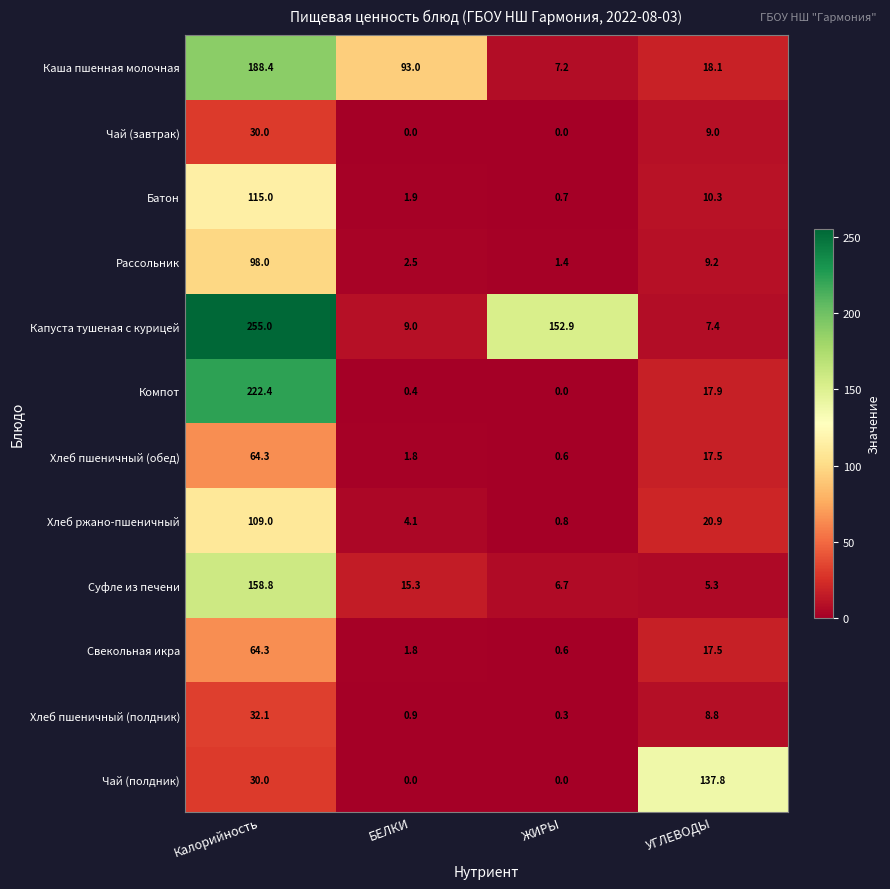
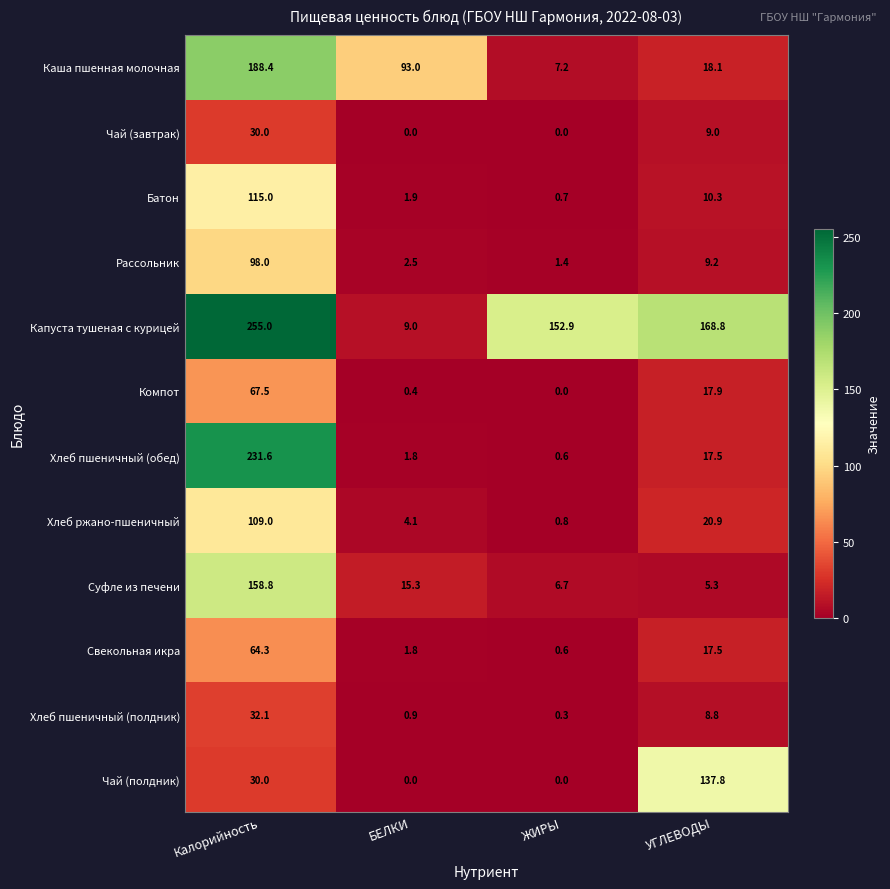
  {
    "Каша пшенная молочная": {
      "Калорийность": 188.4,
      "БЕЛКИ": 93.0,
      "ЖИРЫ": 7.2,
      "УГЛЕВОДЫ": 18.1
    },
    "Чай (завтрак)": {
      "Калорийность": 30.0,
      "БЕЛКИ": 0.0,
      "ЖИРЫ": 0.0,
      "УГЛЕВОДЫ": 9.0
    },
    "Батон": {
      "Калорийность": 115.0,
      "БЕЛКИ": 1.9,
      "ЖИРЫ": 0.7,
      "УГЛЕВОДЫ": 10.3
    },
    "Рассольник": {
      "Калорийность": 98.0,
      "БЕЛКИ": 2.5,
      "ЖИРЫ": 1.4,
      "УГЛЕВОДЫ": 9.2
    },
    "Капуста тушеная с курицей": {
      "Калорийность": 255.0,
      "БЕЛКИ": 9.0,
      "ЖИРЫ": 152.9,
-     "УГЛЕВОДЫ": 7.4
+     "УГЛЕВОДЫ": 168.8
    },
    "Компот": {
-     "Калорийность": 222.4,
+     "Калорийность": 67.5,
      "БЕЛКИ": 0.4,
      "ЖИРЫ": 0.0,
      "УГЛЕВОДЫ": 17.9
    },
    "Хлеб пшеничный (обед)": {
-     "Калорийность": 64.3,
+     "Калорийность": 231.6,
      "БЕЛКИ": 1.8,
      "ЖИРЫ": 0.6,
      "УГЛЕВОДЫ": 17.5
    },
    "Хлеб ржано-пшеничный": {
      "Калорийность": 109.0,
      "БЕЛКИ": 4.1,
      "ЖИРЫ": 0.8,
      "УГЛЕВОДЫ": 20.9
    },
    "Суфле из печени": {
      "Калорийность": 158.8,
      "БЕЛКИ": 15.3,
      "ЖИРЫ": 6.7,
      "УГЛЕВОДЫ": 5.3
    },
    "Свекольная икра": {
      "Калорийность": 64.3,
      "БЕЛКИ": 1.8,
      "ЖИРЫ": 0.6,
      "УГЛЕВОДЫ": 17.5
    },
    "Хлеб пшеничный (полдник)": {
      "Калорийность": 32.1,
      "БЕЛКИ": 0.9,
      "ЖИРЫ": 0.3,
      "УГЛЕВОДЫ": 8.8
    },
    "Чай (полдник)": {
      "Калорийность": 30.0,
      "БЕЛКИ": 0.0,
      "ЖИРЫ": 0.0,
      "УГЛЕВОДЫ": 137.8
    }
  }
